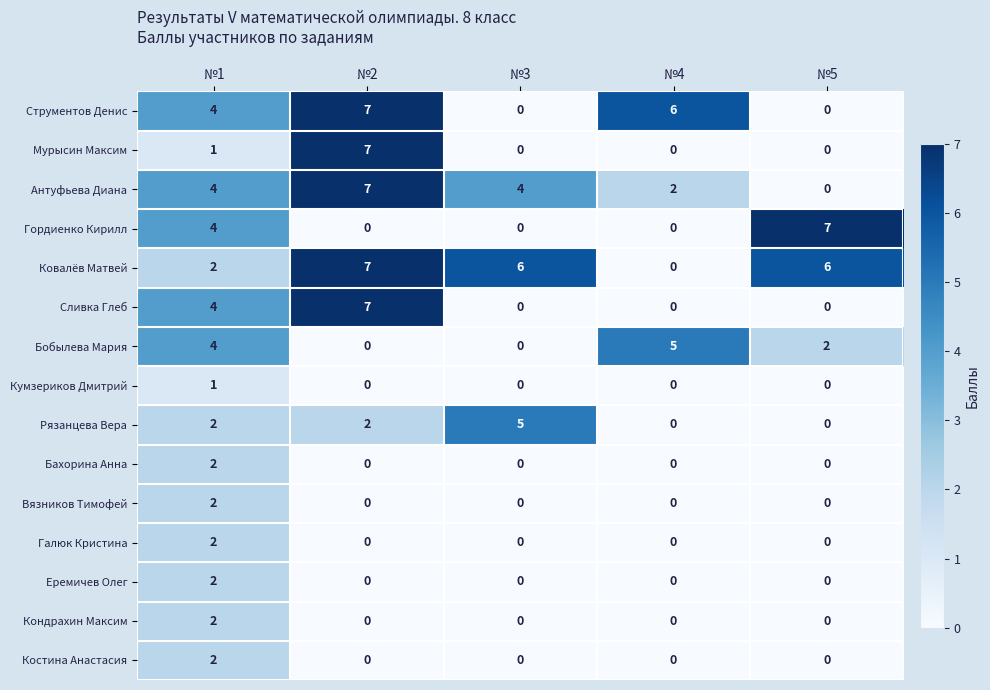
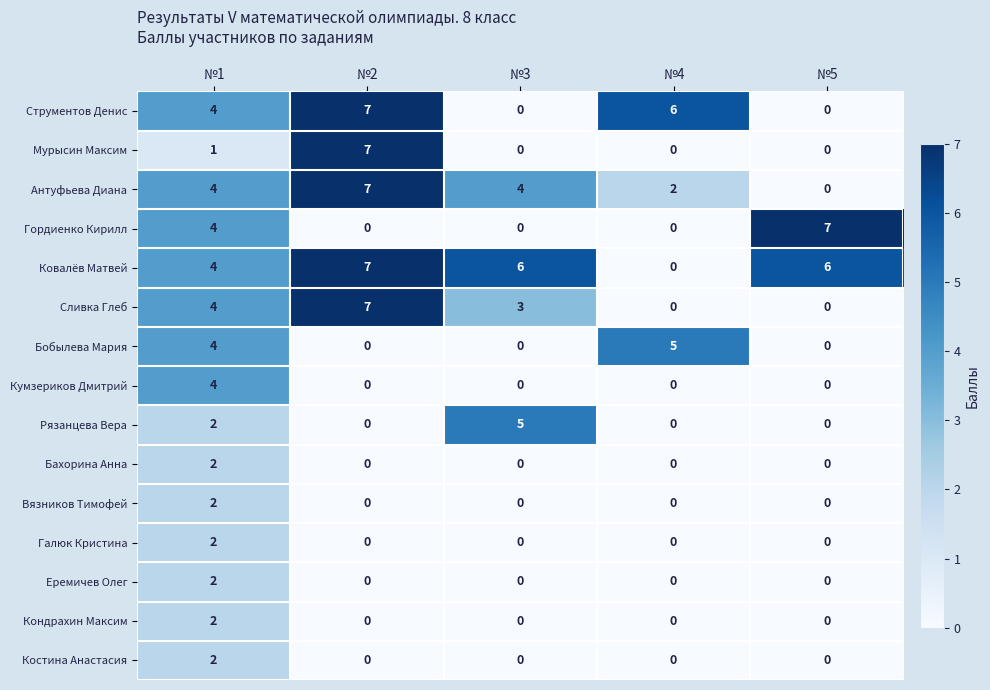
  {
    "Струментов Денис": {
      "№1": 4,
      "№2": 7,
      "№3": 0,
      "№4": 6,
      "№5": 0
    },
    "Мурысин Максим": {
      "№1": 1,
      "№2": 7,
      "№3": 0,
      "№4": 0,
      "№5": 0
    },
    "Антуфьева Диана": {
      "№1": 4,
      "№2": 7,
      "№3": 4,
      "№4": 2,
      "№5": 0
    },
    "Гордиенко Кирилл": {
      "№1": 4,
      "№2": 0,
      "№3": 0,
      "№4": 0,
      "№5": 7
    },
    "Ковалёв Матвей": {
-     "№1": 2,
+     "№1": 4,
      "№2": 7,
      "№3": 6,
      "№4": 0,
      "№5": 6
    },
    "Сливка Глеб": {
      "№1": 4,
      "№2": 7,
-     "№3": 0,
+     "№3": 3,
      "№4": 0,
      "№5": 0
    },
    "Бобылева Мария": {
      "№1": 4,
      "№2": 0,
      "№3": 0,
      "№4": 5,
-     "№5": 2
+     "№5": 0
    },
    "Кумзериков Дмитрий": {
-     "№1": 1,
+     "№1": 4,
      "№2": 0,
      "№3": 0,
      "№4": 0,
      "№5": 0
    },
    "Рязанцева Вера": {
      "№1": 2,
-     "№2": 2,
+     "№2": 0,
      "№3": 5,
      "№4": 0,
      "№5": 0
    },
    "Бахорина Анна": {
      "№1": 2,
      "№2": 0,
      "№3": 0,
      "№4": 0,
      "№5": 0
    },
    "Вязников Тимофей": {
      "№1": 2,
      "№2": 0,
      "№3": 0,
      "№4": 0,
      "№5": 0
    },
    "Галюк Кристина": {
      "№1": 2,
      "№2": 0,
      "№3": 0,
      "№4": 0,
      "№5": 0
    },
    "Еремичев Олег": {
      "№1": 2,
      "№2": 0,
      "№3": 0,
      "№4": 0,
      "№5": 0
    },
    "Кондрахин Максим": {
      "№1": 2,
      "№2": 0,
      "№3": 0,
      "№4": 0,
      "№5": 0
    },
    "Костина Анастасия": {
      "№1": 2,
      "№2": 0,
      "№3": 0,
      "№4": 0,
      "№5": 0
    }
  }
